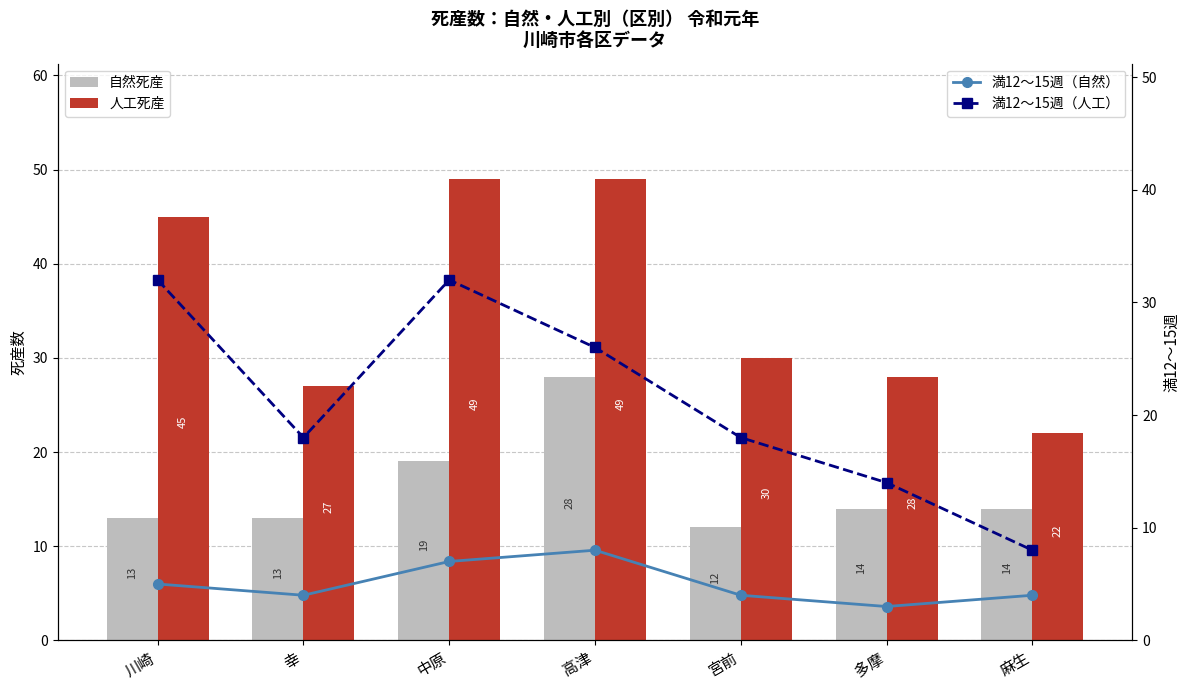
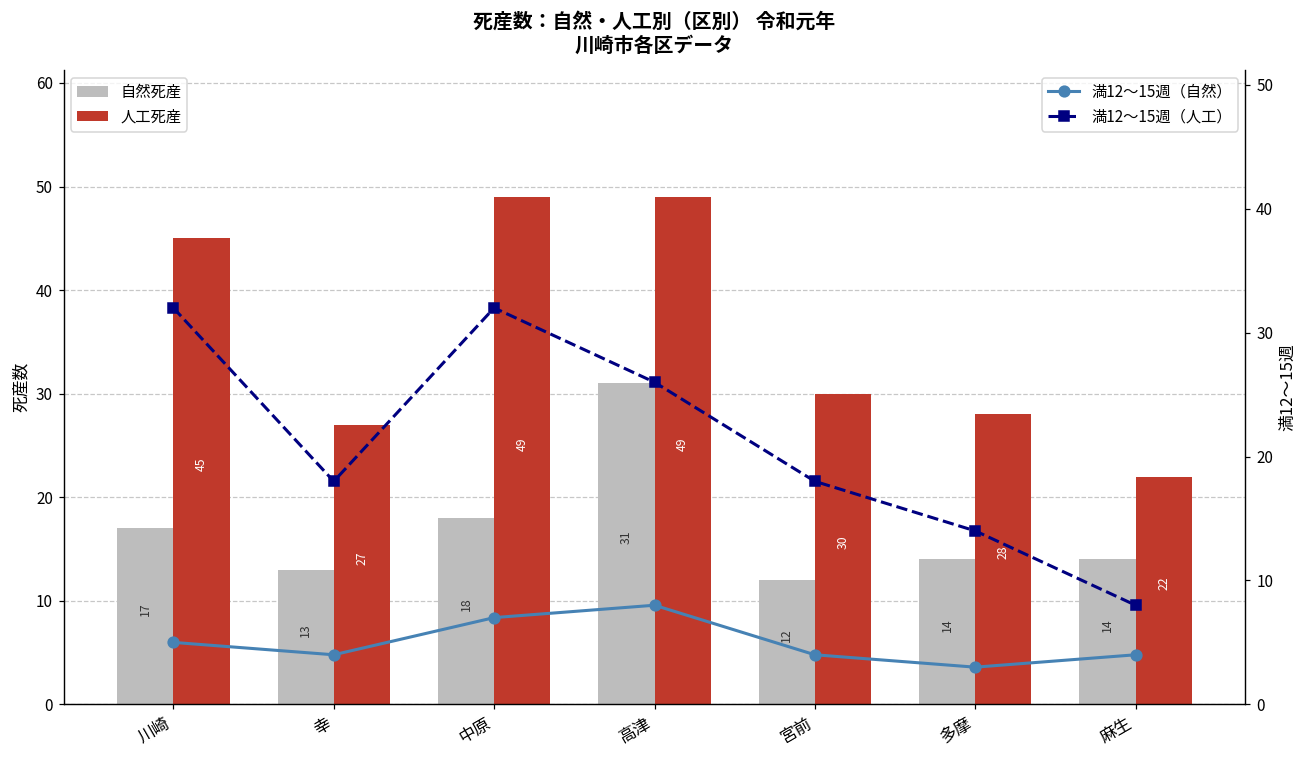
  {
    "自然死産": {
-     "川崎": 13,
+     "川崎": 17,
      "幸": 13,
-     "中原": 19,
-     "高津": 28,
+     "中原": 18,
+     "高津": 31,
      "宮前": 12,
      "多摩": 14,
      "麻生": 14
    },
    "人工死産": {
      "川崎": 45,
      "幸": 27,
      "中原": 49,
      "高津": 49,
      "宮前": 30,
      "多摩": 28,
      "麻生": 22
    }
  }
